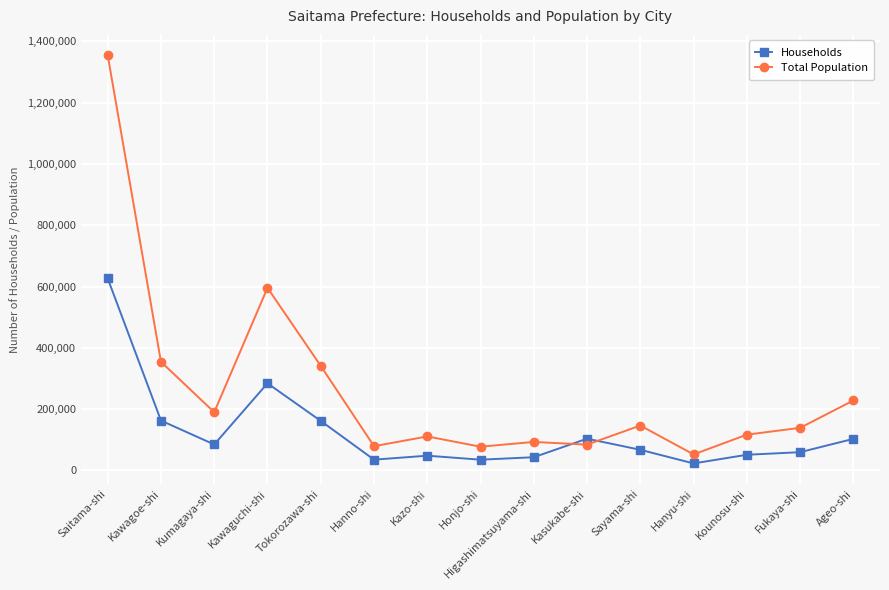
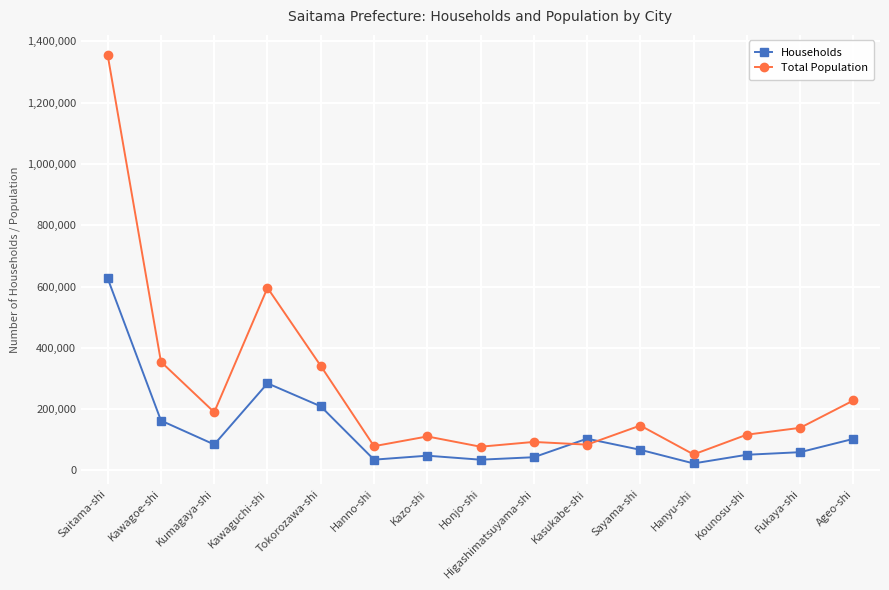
  {
    "Households": {
      "Saitama-shi": "630,000",
      "Kawagoe-shi": "160,000",
      "Kumagaya-shi": "80,000",
      "Kawaguchi-shi": "280,000",
-     "Tokorozawa-shi": "160,000",
+     "Tokorozawa-shi": "210,000",
      "Hanno-shi": "30,000",
      "Kazo-shi": "50,000",
      "Honjo-shi": "30,000",
      "Higashimatsuyama-shi": "40,000",
      "Kasukabe-shi": "100,000",
      "Sayama-shi": "70,000",
      "Hanyu-shi": "20,000",
      "Kounosu-shi": "50,000",
      "Fukaya-shi": "60,000",
      "Ageo-shi": "100,000"
    },
    "Total Population": {
      "Saitama-shi": "1,350,000",
      "Kawagoe-shi": "350,000",
      "Kumagaya-shi": "190,000",
      "Kawaguchi-shi": "600,000",
      "Tokorozawa-shi": "340,000",
      "Hanno-shi": "80,000",
      "Kazo-shi": "110,000",
      "Honjo-shi": "80,000",
      "Higashimatsuyama-shi": "90,000",
      "Kasukabe-shi": "80,000",
      "Sayama-shi": "150,000",
      "Hanyu-shi": "50,000",
      "Kounosu-shi": "120,000",
      "Fukaya-shi": "140,000",
      "Ageo-shi": "230,000"
    }
  }
